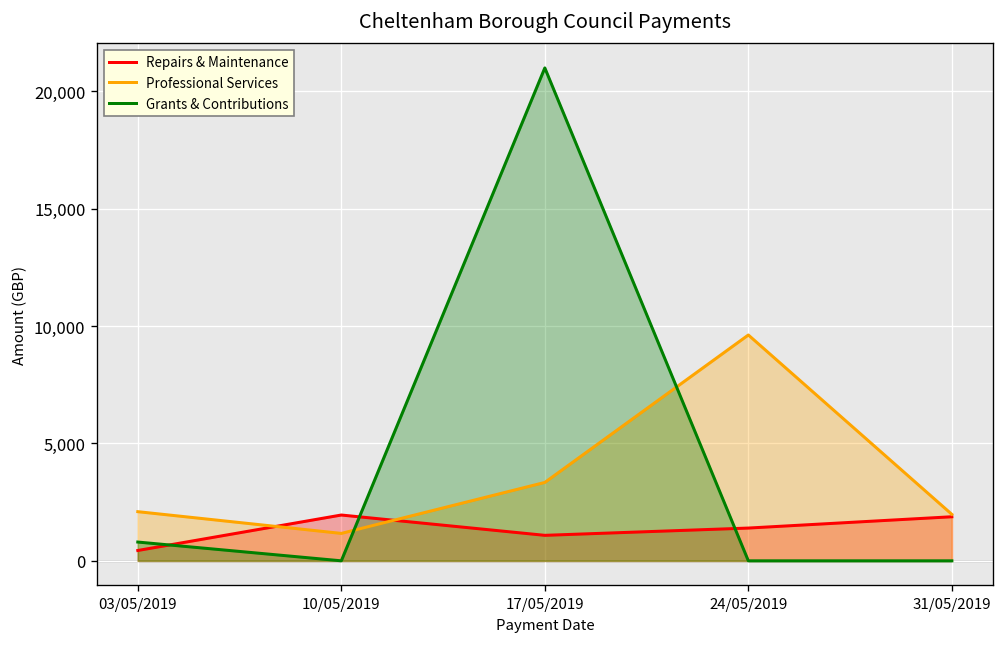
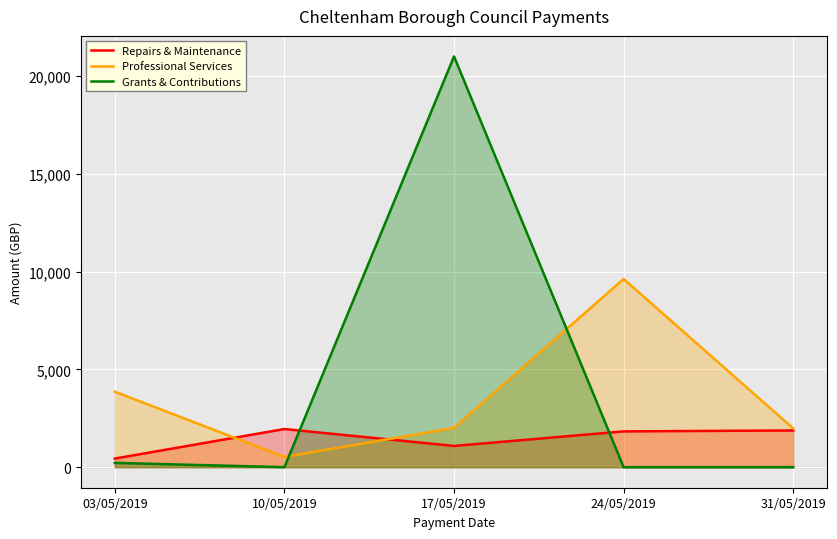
  {
    "Repairs & Maintenance": {
      "03/05/2019": "400",
      "10/05/2019": "2,000",
      "17/05/2019": "1,100",
-     "24/05/2019": "1,400"
+     "24/05/2019": "1,800"
    },
    "Professional Services": {
-     "03/05/2019": "2,100",
-     "10/05/2019": "1,200",
-     "17/05/2019": "3,300",
+     "03/05/2019": "3,900",
+     "10/05/2019": "500",
+     "17/05/2019": "2,000",
      "24/05/2019": "9,600"
    },
    "Grants & Contributions": {
-     "03/05/2019": "800",
+     "03/05/2019": "200",
      "10/05/2019": "0",
      "17/05/2019": "21,000",
      "24/05/2019": "0",
      "31/05/2019": "0"
    }
  }
